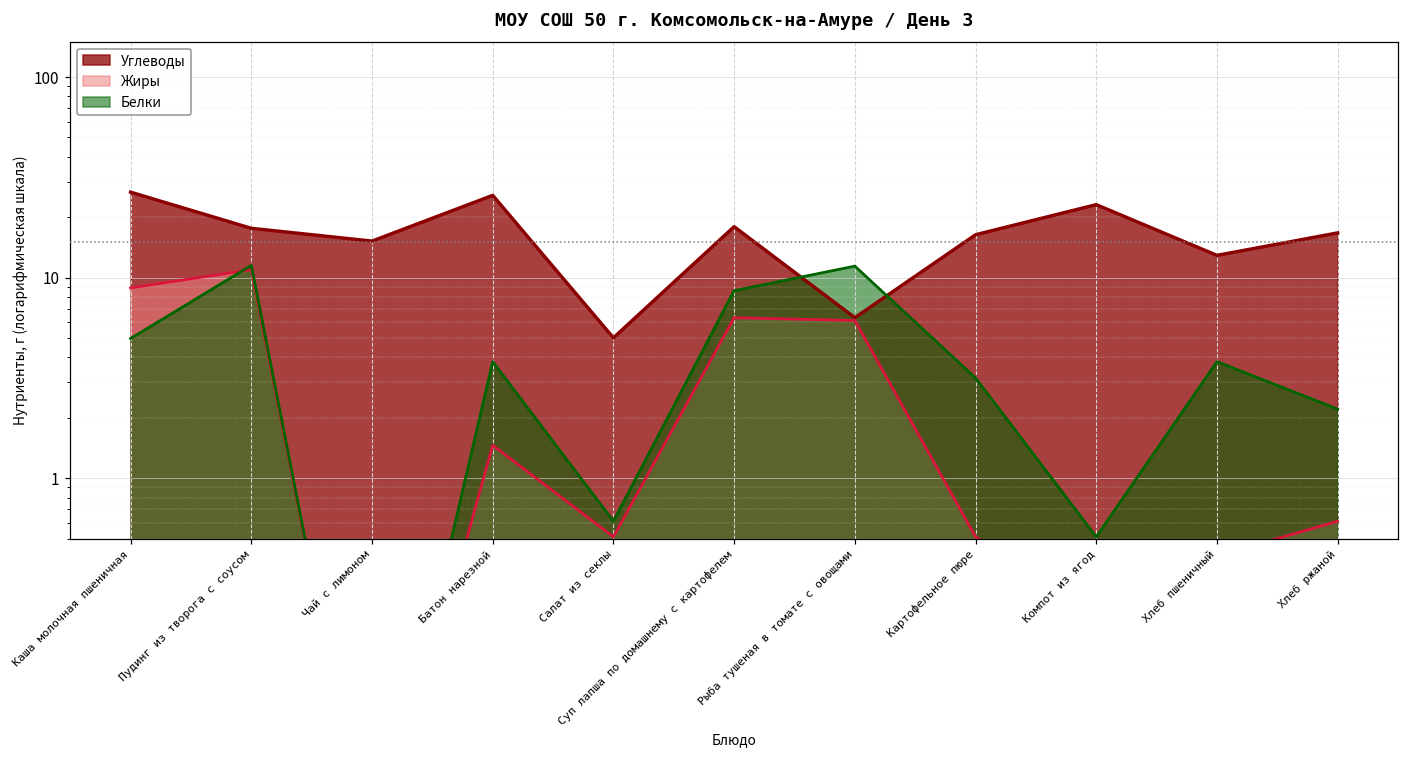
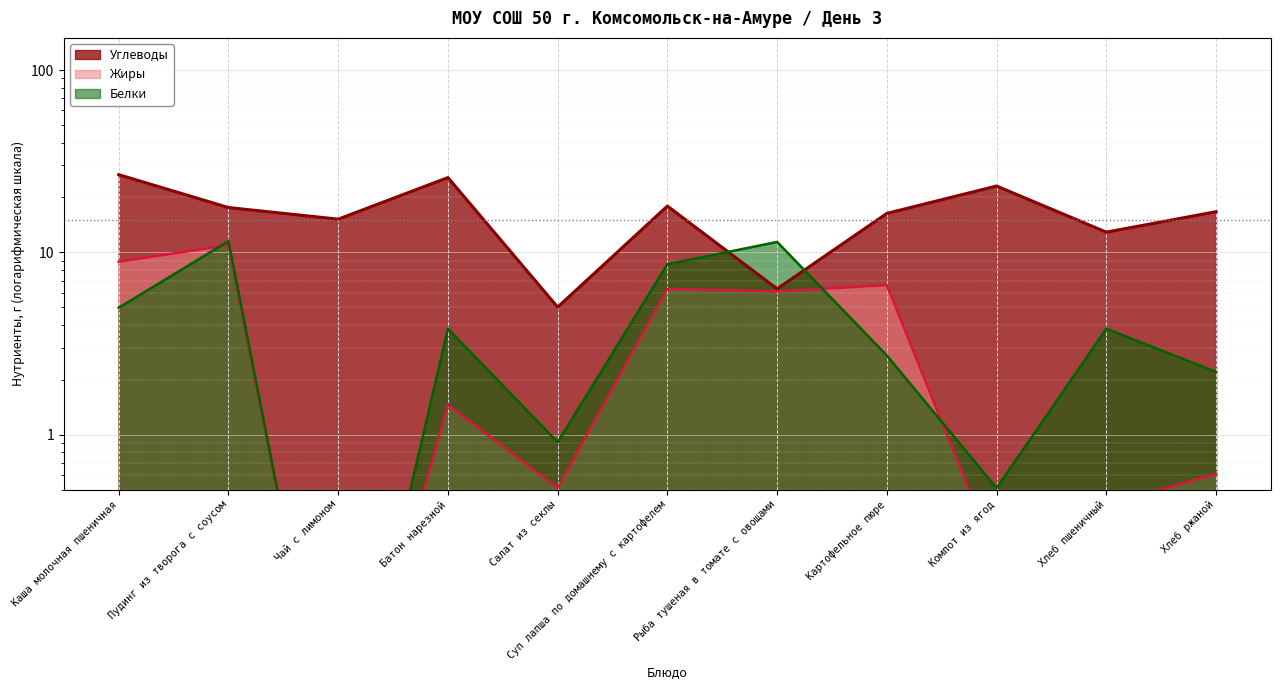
  {
    "Углеводы": {
      "Каша молочная пшеничная": 27,
      "Пудинг из творога с соусом": 18,
      "Чай с лимоном": 15,
      "Батон нарезной": 26,
      "Салат из секлы": 5.0,
      "Суп лапша по домашнему с картофелем": 18,
      "Рыба тушеная в томате с овощами": 6.3,
      "Картофельное пюре": 16,
      "Компот из ягод": 23,
      "Хлеб пшеничный": 13,
      "Хлеб ржаной": 17
    },
    "Жиры": {
      "Каша молочная пшеничная": 9,
      "Пудинг из творога с соусом": 11,
      "Батон нарезной": 1.5,
      "Салат из секлы": 0.51,
      "Суп лапша по домашнему с картофелем": 6.3,
      "Рыба тушеная в томате с овощами": 6.1,
-     "Картофельное пюре": 0.51,
+     "Картофельное пюре": 6.6,
      "Хлеб ржаной": 0.61
    },
    "Белки": {
      "Каша молочная пшеничная": 5.0,
      "Пудинг из творога с соусом": 12,
      "Батон нарезной": 3.8,
-     "Салат из секлы": 0.61,
+     "Салат из секлы": 0.9,
      "Суп лапша по домашнему с картофелем": 9,
      "Рыба тушеная в томате с овощами": 11,
-     "Картофельное пюре": 3.2,
+     "Картофельное пюре": 2.7,
      "Компот из ягод": 0.51,
      "Хлеб пшеничный": 3.8,
      "Хлеб ржаной": 2.2
    }
  }
